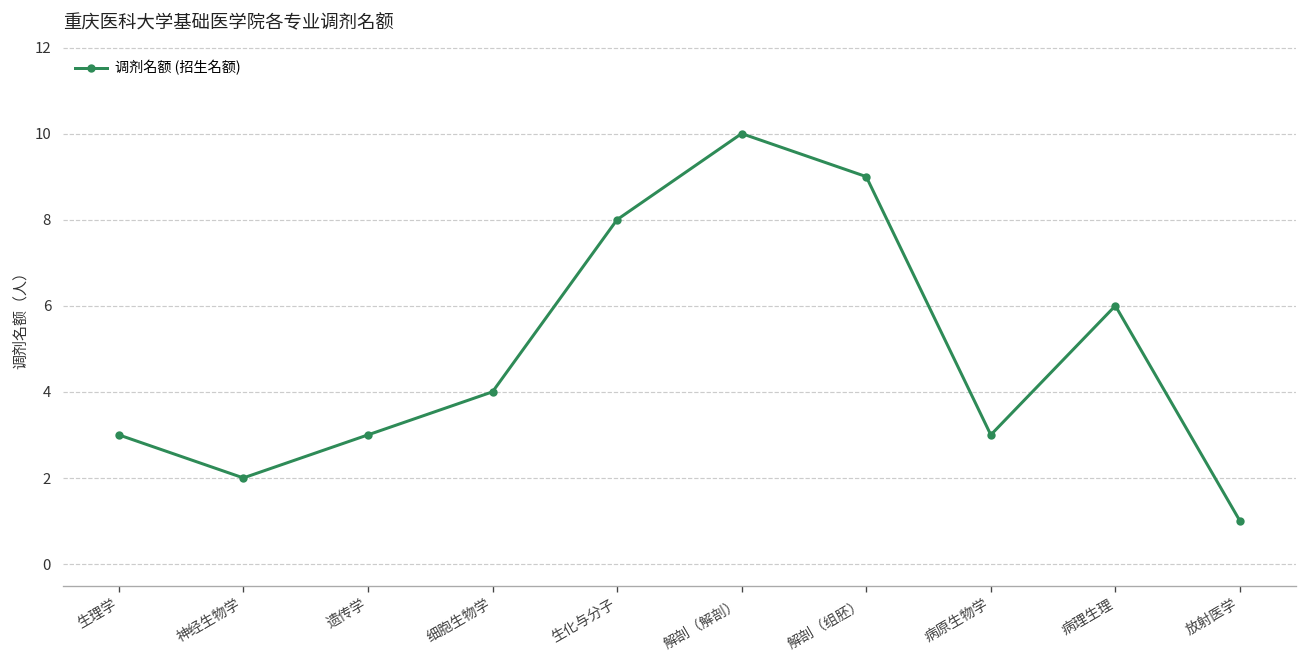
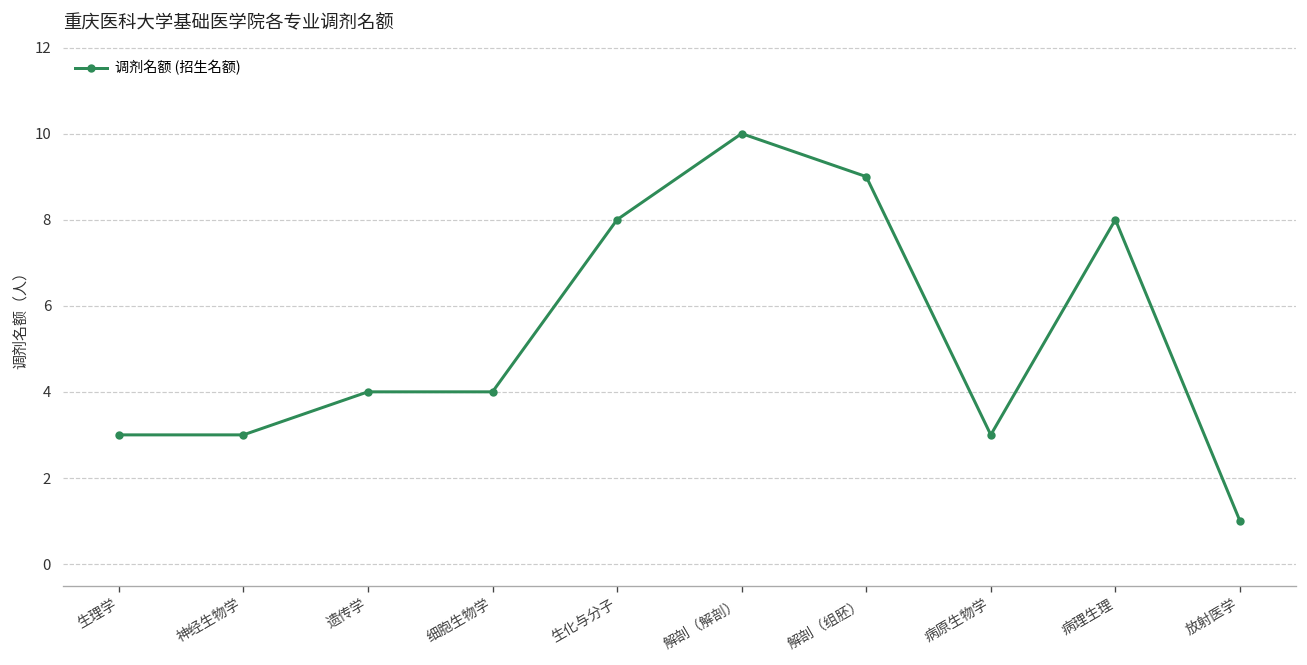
  {
    "生理学": 3,
-   "神经生物学": 2,
-   "遗传学": 3,
+   "神经生物学": 3,
+   "遗传学": 4,
    "细胞生物学": 4,
    "生化与分子": 8,
    "解剖（解剖）": 10,
    "解剖（组胚）": 9,
    "病原生物学": 3,
-   "病理生理": 6,
+   "病理生理": 8,
    "放射医学": 1
  }
